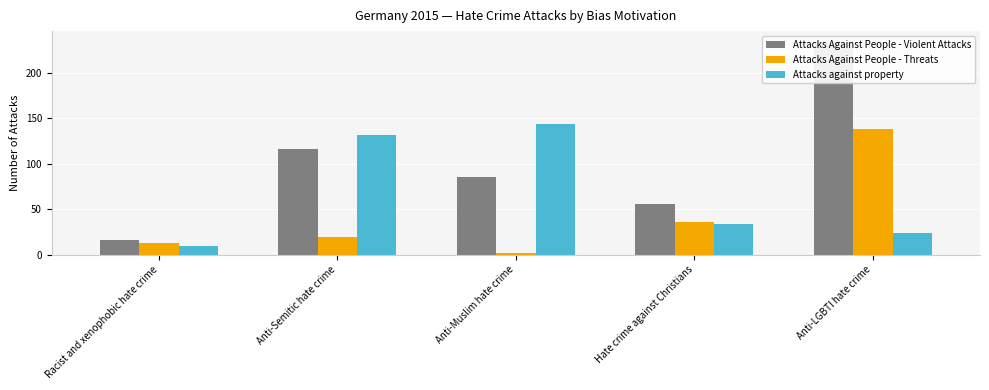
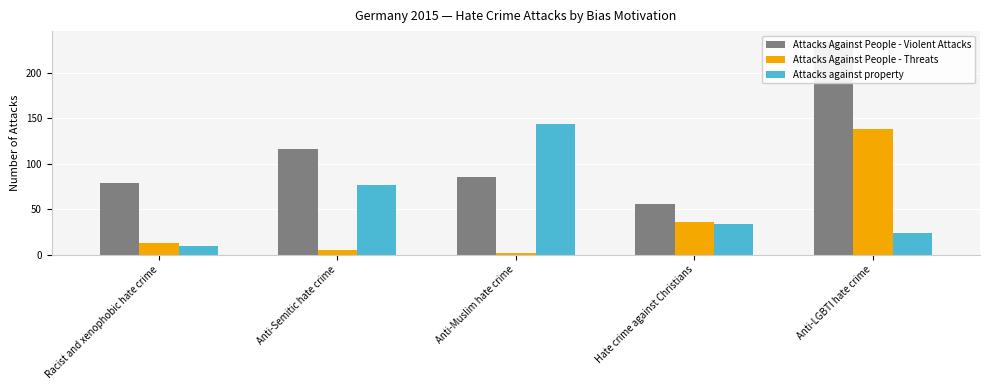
  {
    "Attacks Against People - Violent Attacks": {
-     "Racist and xenophobic hate crime": 20,
+     "Racist and xenophobic hate crime": 80,
      "Anti-Semitic hate crime": 120,
      "Anti-Muslim hate crime": 90,
      "Hate crime against Christians": 60
    },
    "Attacks Against People - Threats": {
      "Racist and xenophobic hate crime": 10,
-     "Anti-Semitic hate crime": 20,
+     "Anti-Semitic hate crime": 10,
      "Hate crime against Christians": 40,
      "Anti-LGBTI hate crime": 140
    },
    "Attacks against property": {
      "Racist and xenophobic hate crime": 10,
-     "Anti-Semitic hate crime": 130,
+     "Anti-Semitic hate crime": 80,
      "Anti-Muslim hate crime": 140,
      "Hate crime against Christians": 30,
      "Anti-LGBTI hate crime": 20
    }
  }
